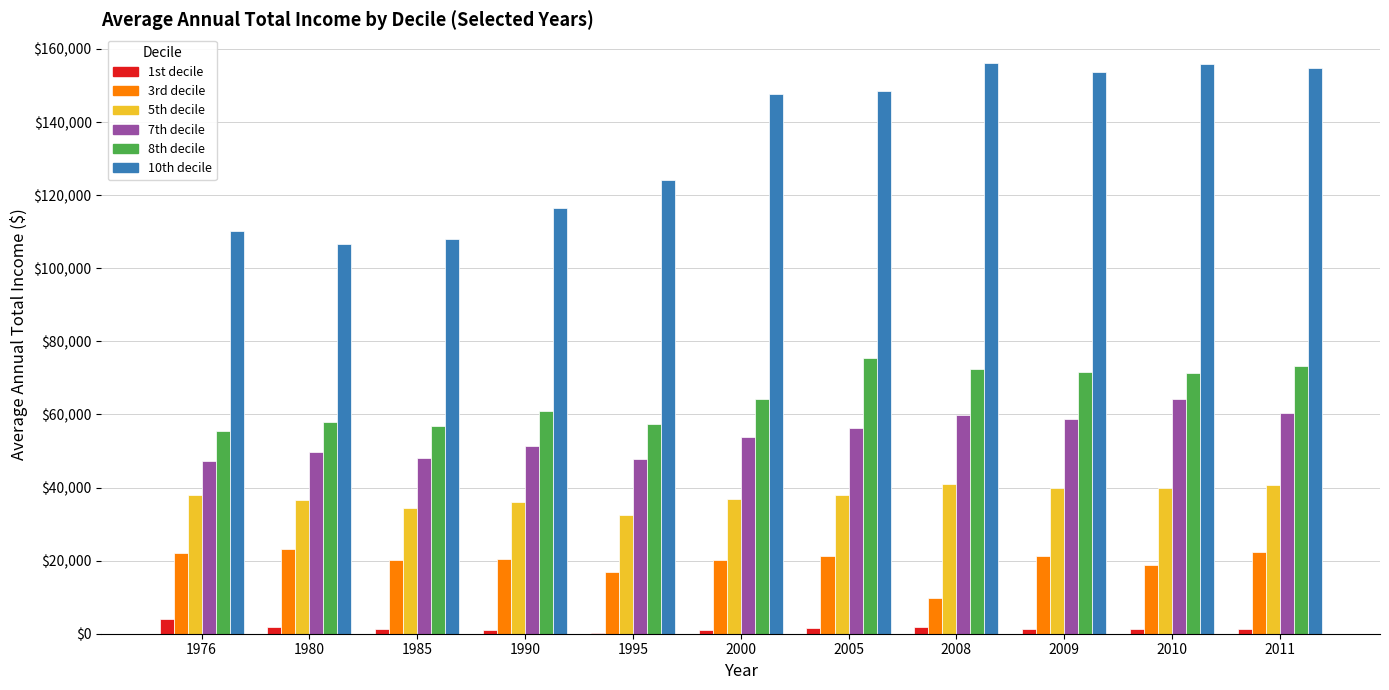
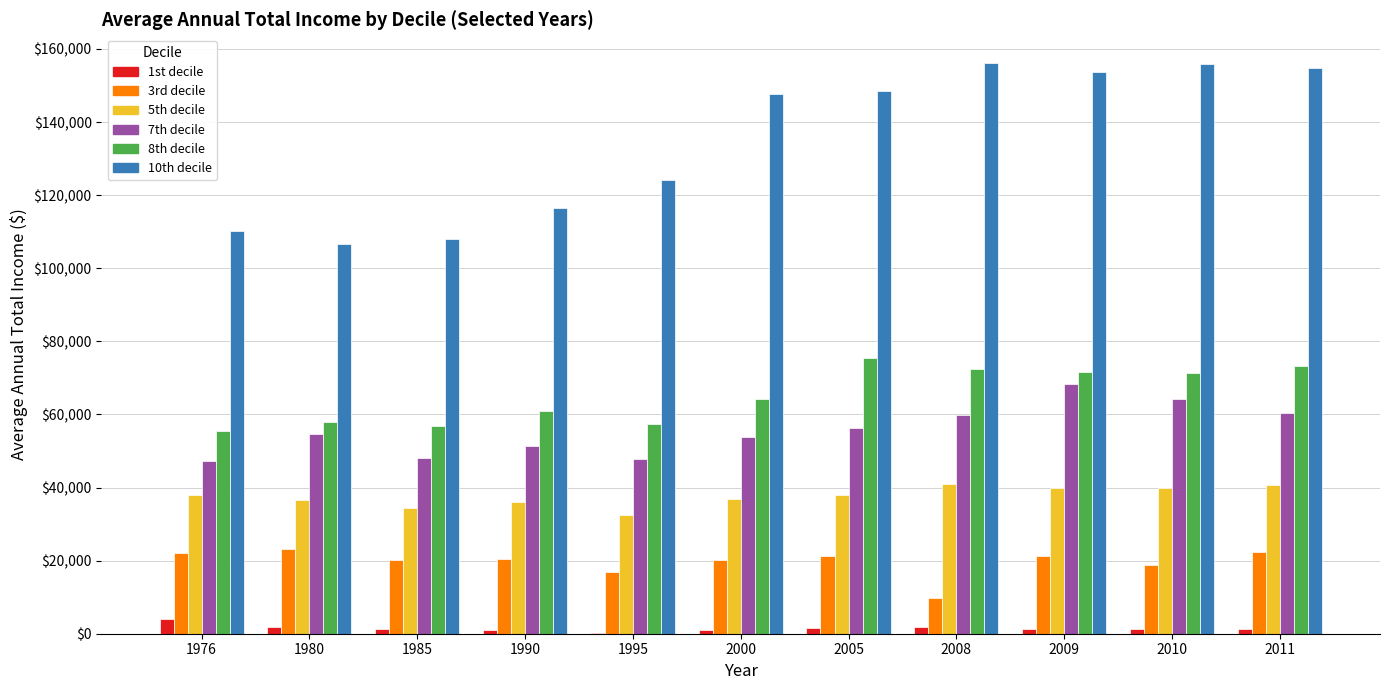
  {
    "1st decile": {
      "1976": "$4,000",
      "1980": "$2,000",
      "1985": "$1,000",
      "1990": "$1,000",
      "2000": "$1,000",
      "2005": "$2,000",
      "2008": "$2,000",
      "2009": "$1,000",
      "2010": "$1,000",
      "2011": "$1,000"
    },
    "3rd decile": {
      "1976": "$22,000",
      "1980": "$23,000",
      "1985": "$20,000",
      "1990": "$20,000",
      "1995": "$17,000",
      "2000": "$20,000",
      "2005": "$21,000",
      "2008": "$10,000",
      "2009": "$21,000",
      "2010": "$19,000",
      "2011": "$22,000"
    },
    "5th decile": {
      "1976": "$38,000",
      "1980": "$37,000",
      "1985": "$35,000",
      "1990": "$36,000",
      "1995": "$33,000",
      "2000": "$37,000",
      "2005": "$38,000",
      "2008": "$41,000",
      "2009": "$40,000",
      "2010": "$40,000",
      "2011": "$41,000"
    },
    "7th decile": {
      "1976": "$47,000",
-     "1980": "$50,000",
+     "1980": "$55,000",
      "1985": "$48,000",
      "1990": "$51,000",
      "1995": "$48,000",
      "2000": "$54,000",
      "2005": "$56,000",
      "2008": "$60,000",
-     "2009": "$59,000",
+     "2009": "$68,000",
      "2010": "$64,000",
      "2011": "$60,000"
    },
    "8th decile": {
      "1976": "$55,000",
      "1980": "$58,000",
      "1985": "$57,000",
      "1990": "$61,000",
      "1995": "$57,000",
      "2000": "$64,000",
      "2005": "$75,000",
      "2008": "$72,000",
      "2009": "$72,000",
      "2010": "$71,000",
      "2011": "$73,000"
    },
    "10th decile": {
      "1976": "$110,000",
      "1980": "$107,000",
      "1985": "$108,000",
      "1990": "$117,000",
      "1995": "$124,000",
      "2000": "$148,000",
      "2005": "$149,000",
      "2008": "$156,000",
      "2009": "$154,000",
      "2010": "$156,000",
      "2011": "$155,000"
    }
  }
